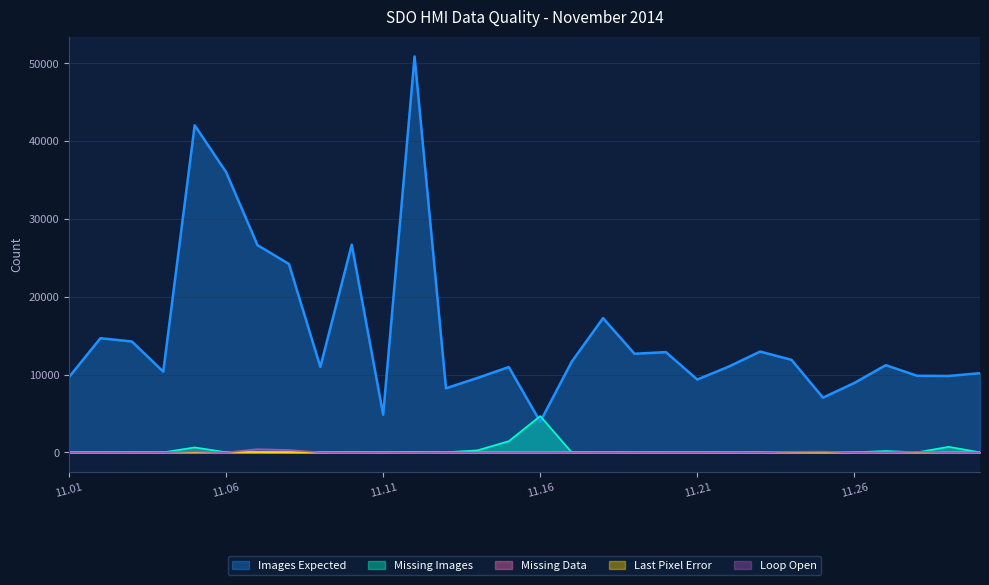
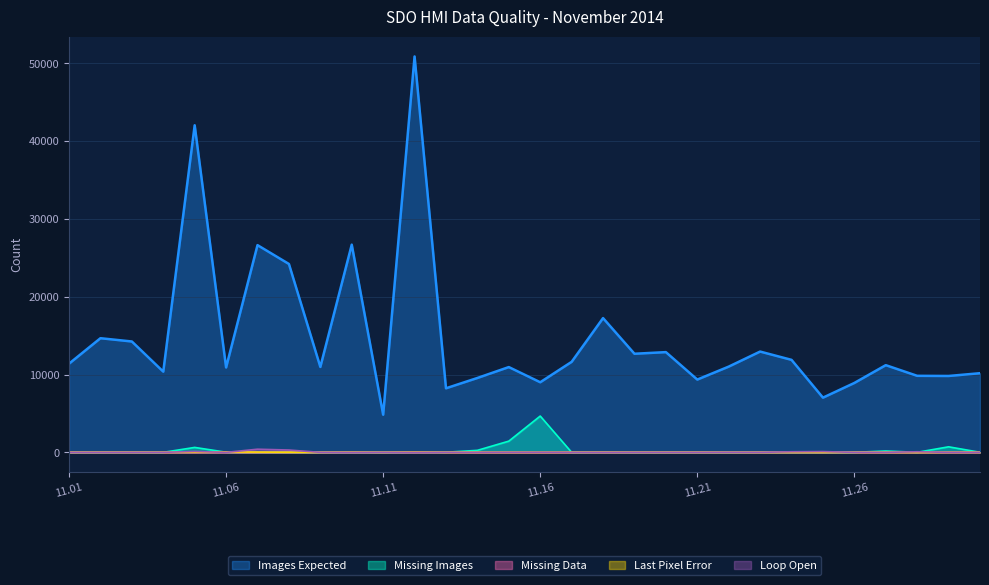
  {
    "Images Expected": {
-     "11.01": 10000,
-     "11.06": 36000,
+     "11.01": 11000,
+     "11.06": 11000,
      "11.11": 5000,
-     "11.16": 4000,
+     "11.16": 9000,
      "11.21": 9000,
      "11.26": 9000
    },
    "Missing Images": {
      "11.16": 5000
    }
  }
